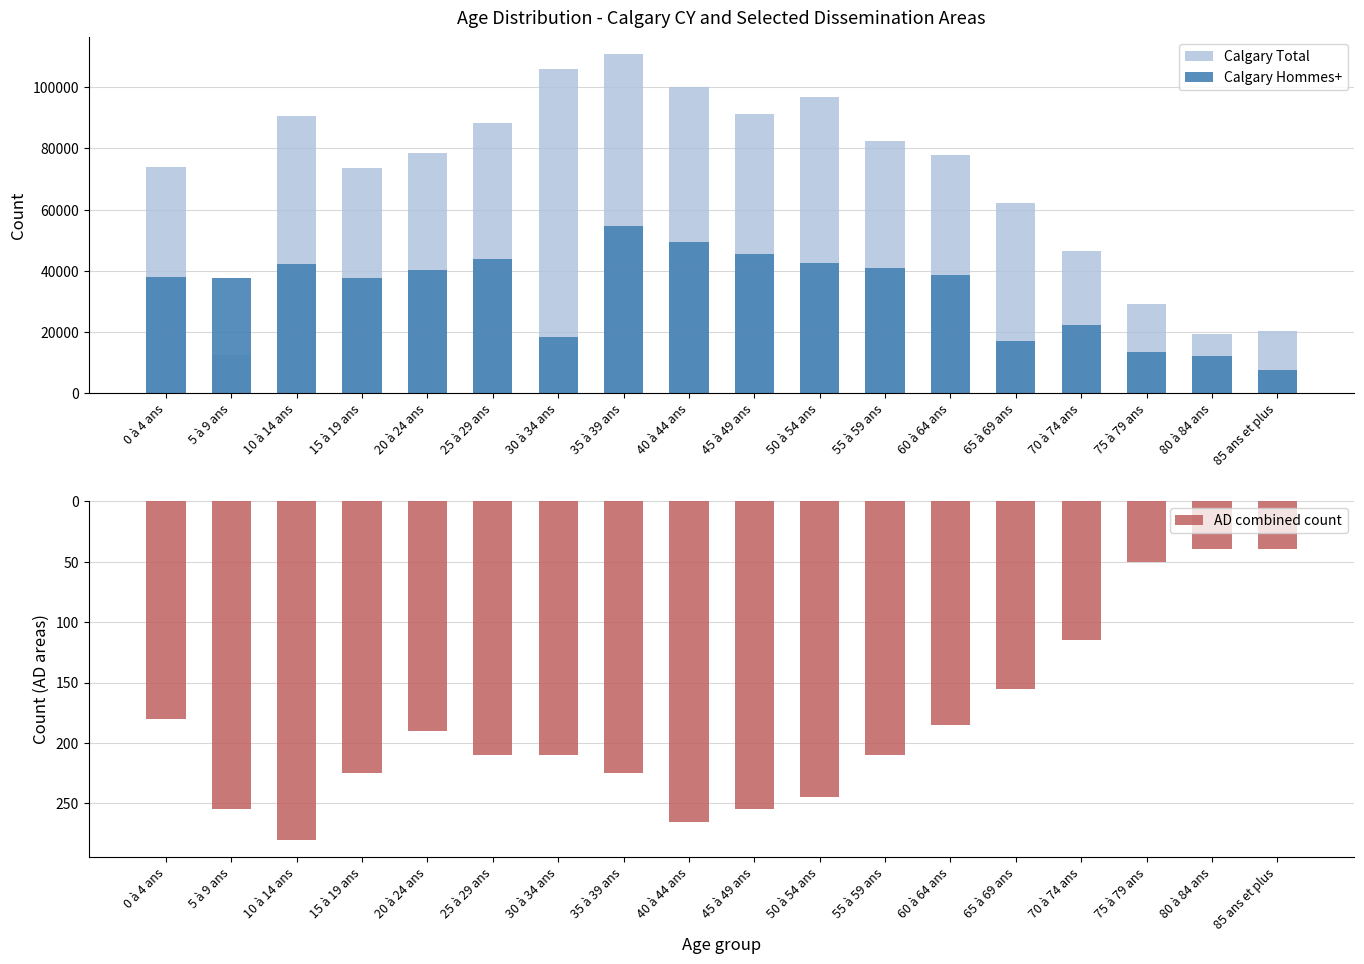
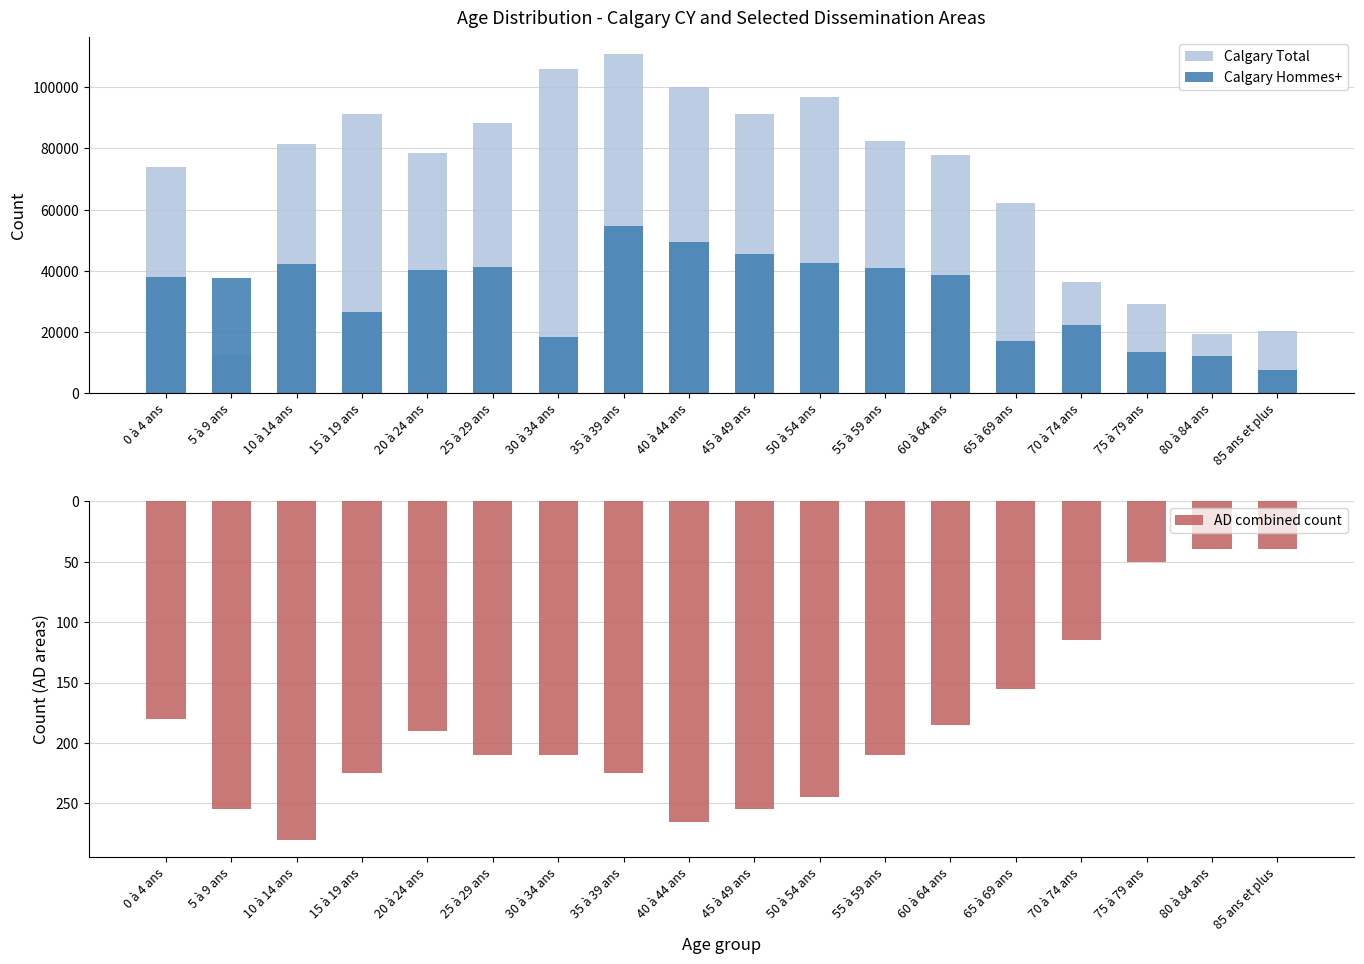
  {
    "Age Distribution - Calgary CY and Selected Dissemination Areas": {
      "Calgary Total": {
        "0 à 4 ans": 74000,
-       "10 à 14 ans": 91000,
-       "15 à 19 ans": 73000,
+       "10 à 14 ans": 81000,
+       "15 à 19 ans": 91000,
        "20 à 24 ans": 78000,
        "25 à 29 ans": 88000,
        "30 à 34 ans": 106000,
        "35 à 39 ans": 111000,
        "40 à 44 ans": 100000,
        "45 à 49 ans": 91000,
        "50 à 54 ans": 97000,
        "55 à 59 ans": 83000,
        "60 à 64 ans": 78000,
        "65 à 69 ans": 62000,
-       "70 à 74 ans": 46000,
+       "70 à 74 ans": 36000,
        "75 à 79 ans": 29000,
        "80 à 84 ans": 19000,
        "85 ans et plus": 20000
      },
      "Calgary Hommes+": {
        "5 à 9 ans": 38000,
-       "15 à 19 ans": 38000,
-       "25 à 29 ans": 44000
+       "15 à 19 ans": 26000,
+       "25 à 29 ans": 41000
      }
    }
  }
